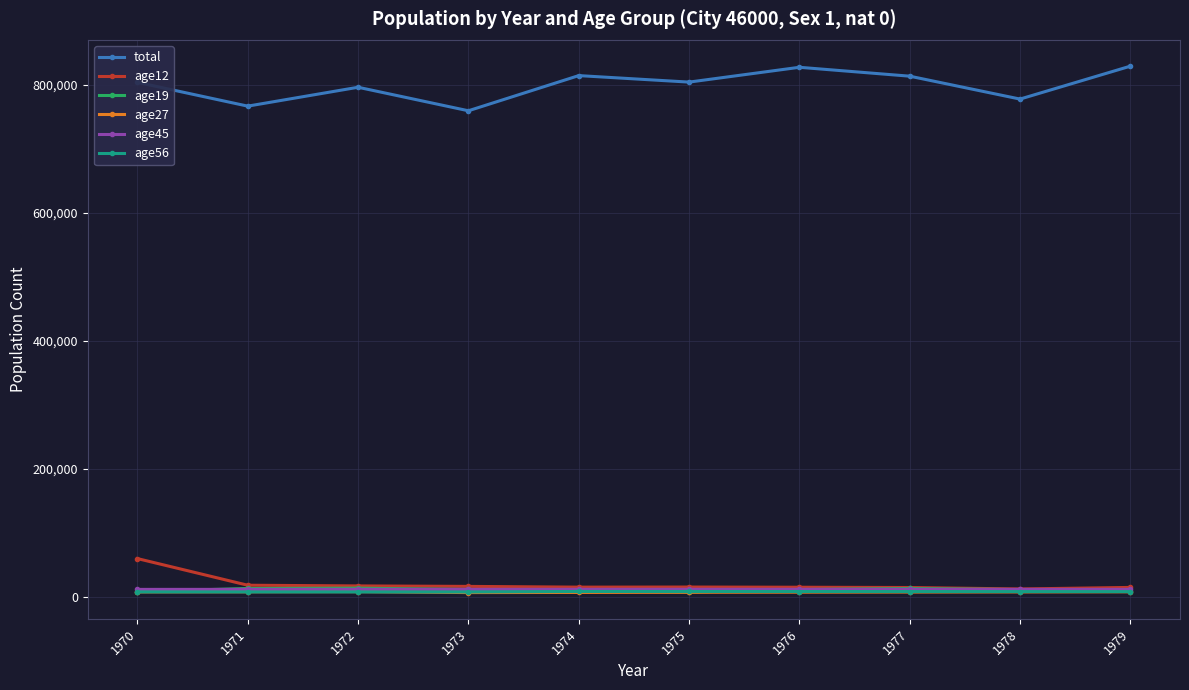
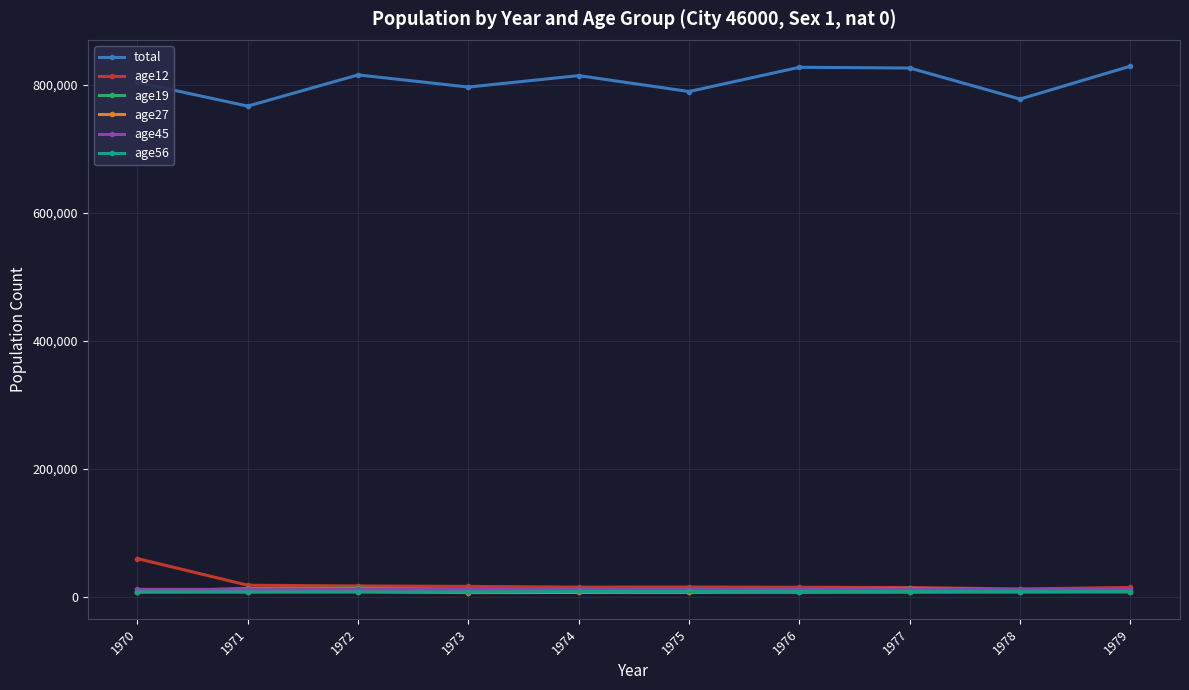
  {
    "total": {
      "1971": "770,000",
-     "1972": "800,000",
-     "1973": "760,000",
+     "1972": "820,000",
+     "1973": "800,000",
      "1974": "810,000",
-     "1975": "800,000",
+     "1975": "790,000",
      "1976": "830,000",
-     "1977": "810,000",
+     "1977": "830,000",
      "1978": "780,000",
      "1979": "830,000"
    },
    "age12": {
      "1970": "60,000",
      "1971": "20,000",
      "1973": "20,000"
    }
  }
